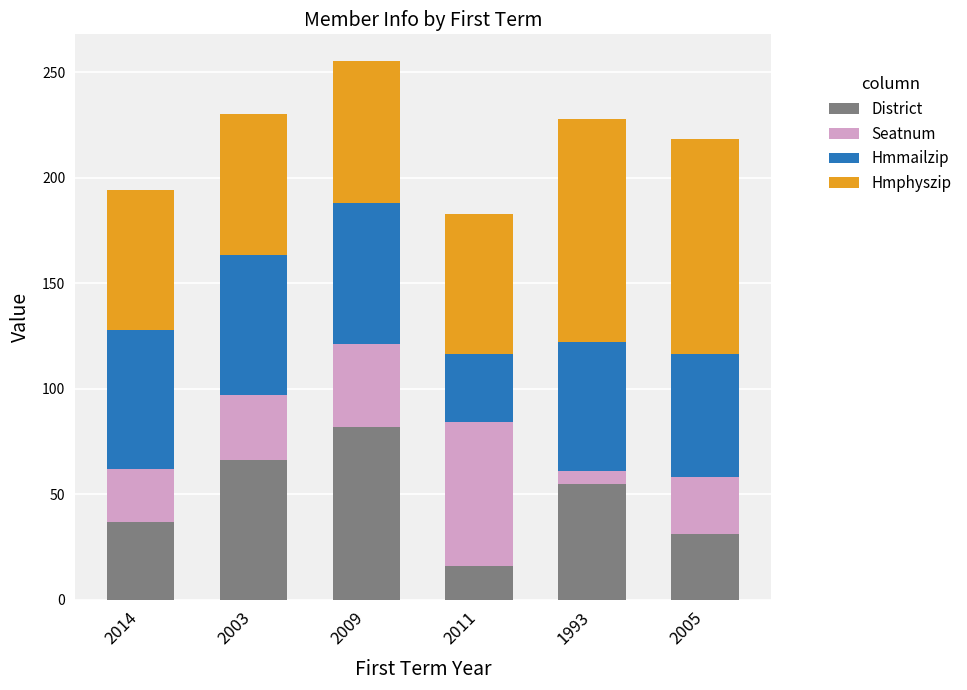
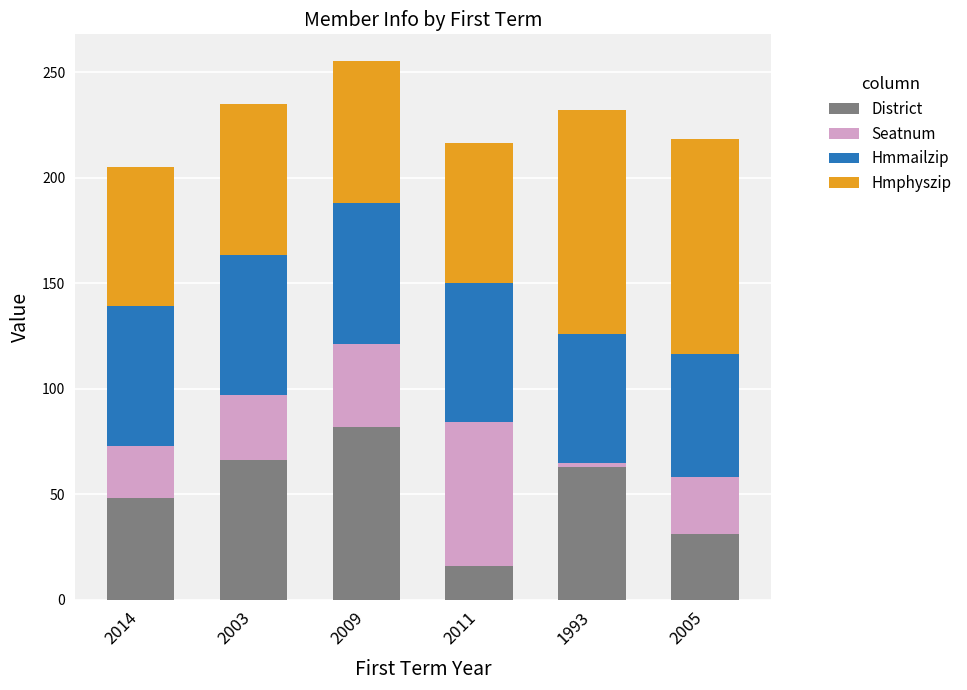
  {
    "District": {
-     "2014": 37,
+     "2014": 48,
      "2003": 66,
      "2009": 82,
      "2011": 16,
-     "1993": 55,
+     "1993": 63,
      "2005": 31
    },
    "Seatnum": {
      "2014": 25,
      "2003": 31,
      "2009": 39,
      "2011": 68,
-     "1993": 6,
+     "1993": 2,
      "2005": 27
    },
    "Hmmailzip": {
      "2014": 66,
      "2003": 67,
      "2009": 67,
-     "2011": 32,
+     "2011": 66,
      "1993": 61,
      "2005": 59
    },
    "Hmphyszip": {
      "2014": 66,
-     "2003": 67,
+     "2003": 72,
      "2009": 67,
      "2011": 66,
      "1993": 106,
      "2005": 102
    }
  }
